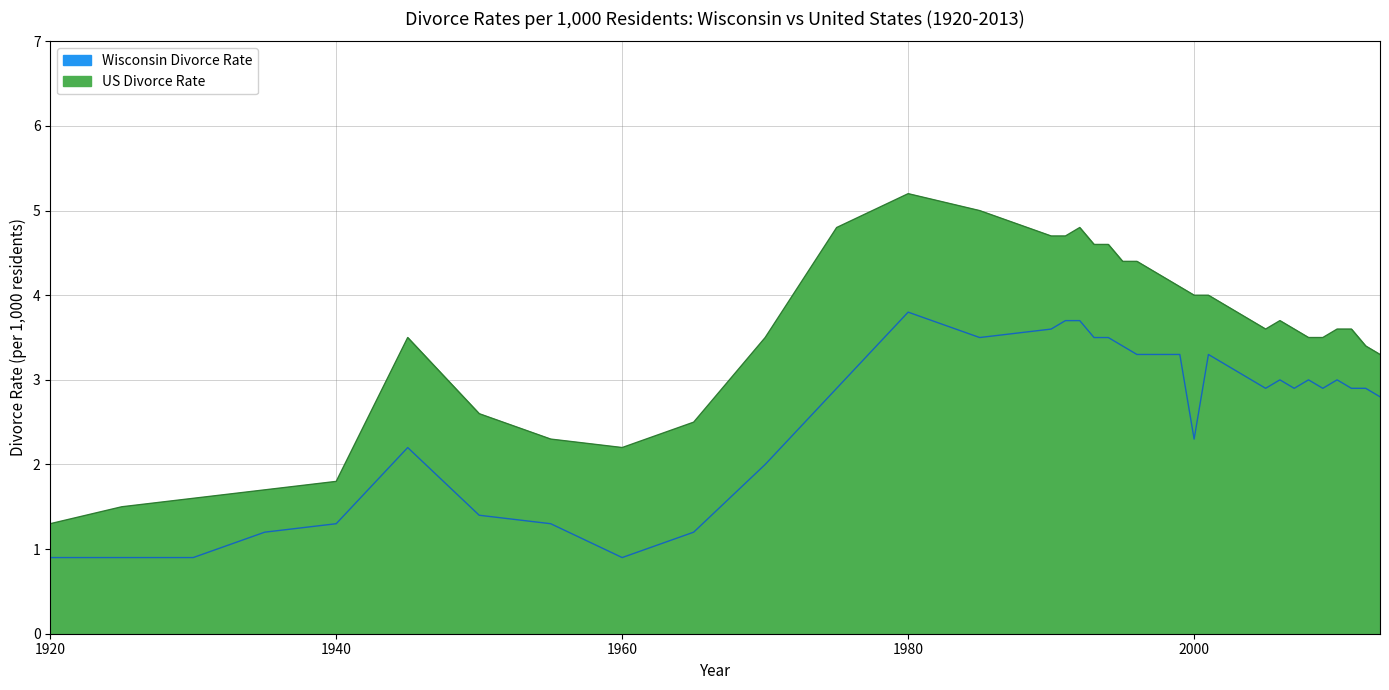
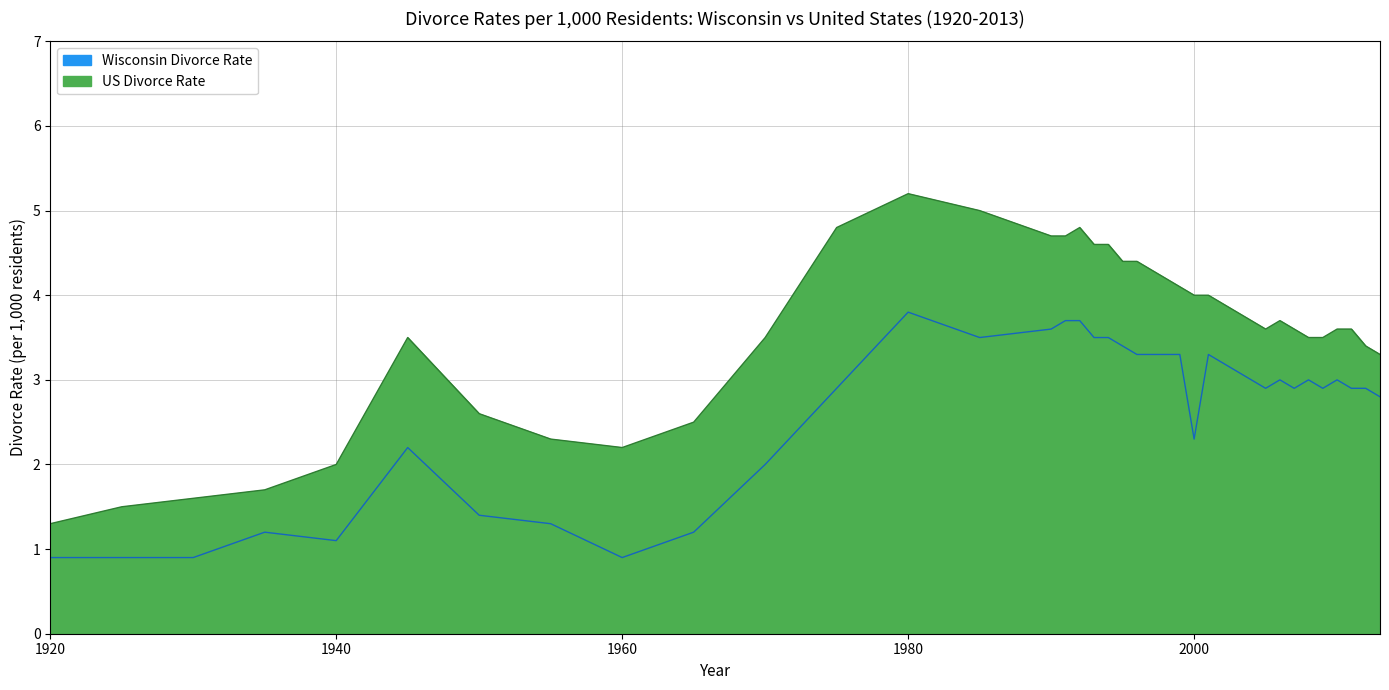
  {
    "Wisconsin Divorce Rate": {
      "1920": 0.9,
-     "1940": 1.3,
+     "1940": 1.1,
      "1960": 0.9,
      "1980": 3.8,
      "2000": 2.3
    },
    "US Divorce Rate": {
      "1920": 1.3,
-     "1940": 1.8,
+     "1940": 2.0,
      "1960": 2.2,
      "1980": 5.2,
      "2000": 4.0
    }
  }
